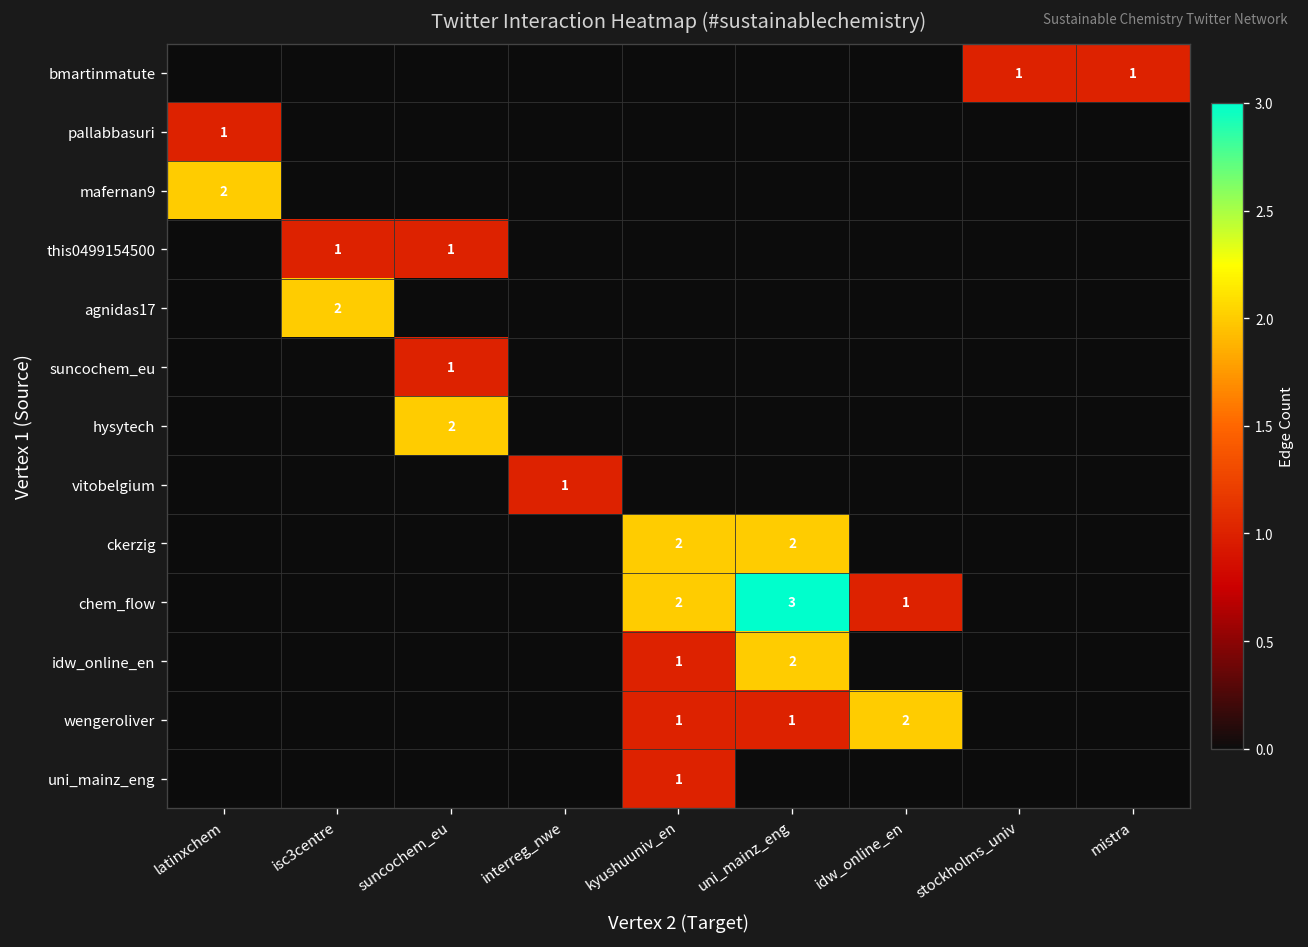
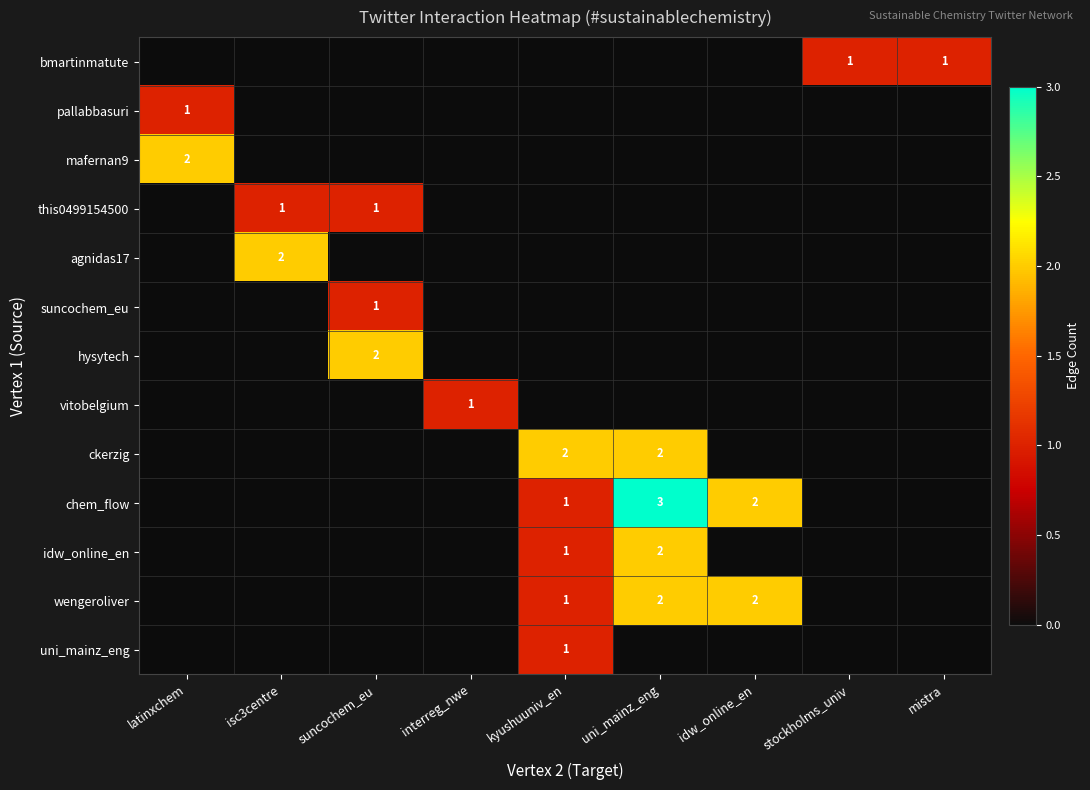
  {
    "bmartinmatute": {
      "stockholms_univ": 1,
      "mistra": 1
    },
    "pallabbasuri": {
      "latinxchem": 1
    },
    "mafernan9": {
      "latinxchem": 2
    },
    "this0499154500": {
      "isc3centre": 1,
      "suncochem_eu": 1
    },
    "agnidas17": {
      "isc3centre": 2
    },
    "suncochem_eu": {
      "suncochem_eu": 1
    },
    "hysytech": {
      "suncochem_eu": 2
    },
    "vitobelgium": {
      "interreg_nwe": 1
    },
    "ckerzig": {
      "kyushuuniv_en": 2,
      "uni_mainz_eng": 2
    },
    "chem_flow": {
-     "kyushuuniv_en": 2,
+     "kyushuuniv_en": 1,
      "uni_mainz_eng": 3,
-     "idw_online_en": 1
+     "idw_online_en": 2
    },
    "idw_online_en": {
      "kyushuuniv_en": 1,
      "uni_mainz_eng": 2
    },
    "wengeroliver": {
      "kyushuuniv_en": 1,
-     "uni_mainz_eng": 1,
+     "uni_mainz_eng": 2,
      "idw_online_en": 2
    },
    "uni_mainz_eng": {
      "kyushuuniv_en": 1
    }
  }
